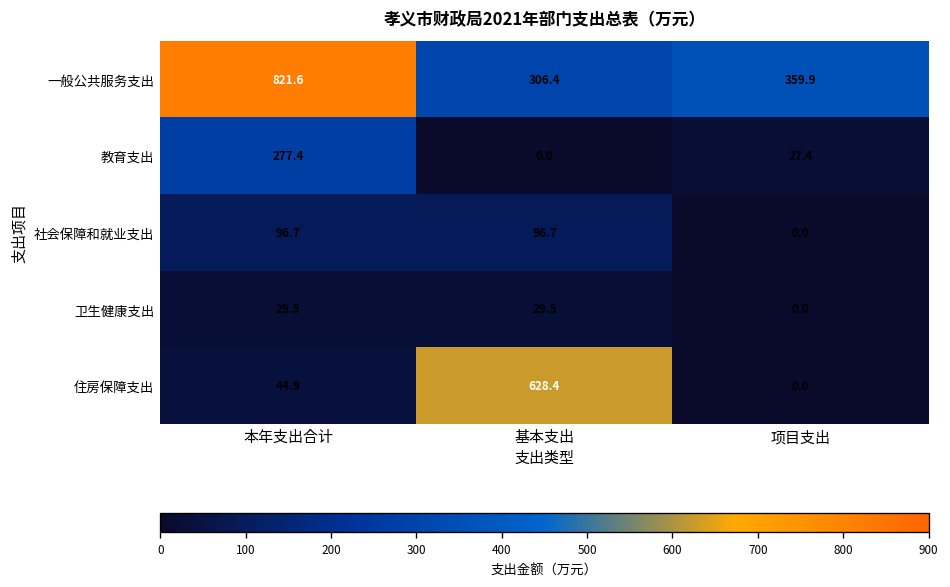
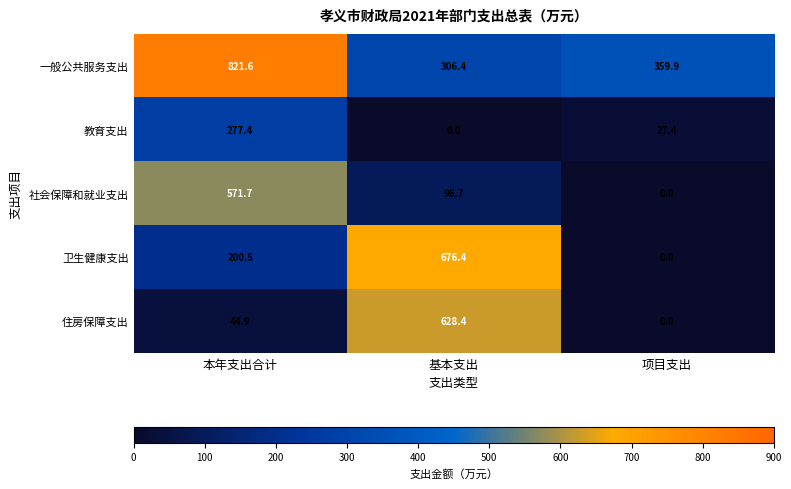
  {
    "一般公共服务支出": {
      "本年支出合计": 821.6,
      "基本支出": 306.4,
      "项目支出": 359.9
    },
    "教育支出": {
      "本年支出合计": 277.4,
      "项目支出": 27.4
    },
    "社会保障和就业支出": {
-     "本年支出合计": 96.7,
+     "本年支出合计": 571.7,
      "基本支出": 96.7
    },
    "卫生健康支出": {
-     "本年支出合计": 29.5,
-     "基本支出": 29.5
+     "本年支出合计": 200.5,
+     "基本支出": 676.4
    },
    "住房保障支出": {
      "本年支出合计": 44.9,
      "基本支出": 628.4
    }
  }
